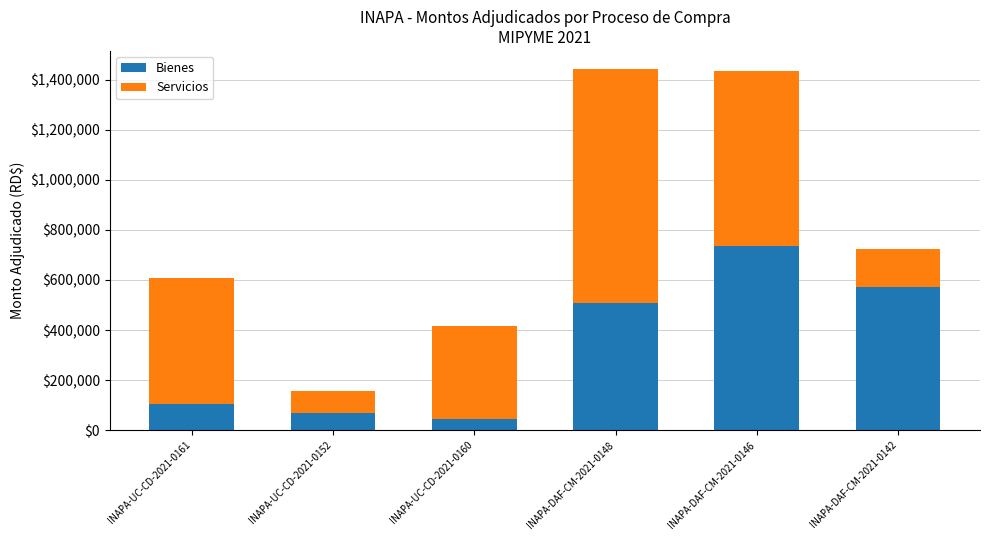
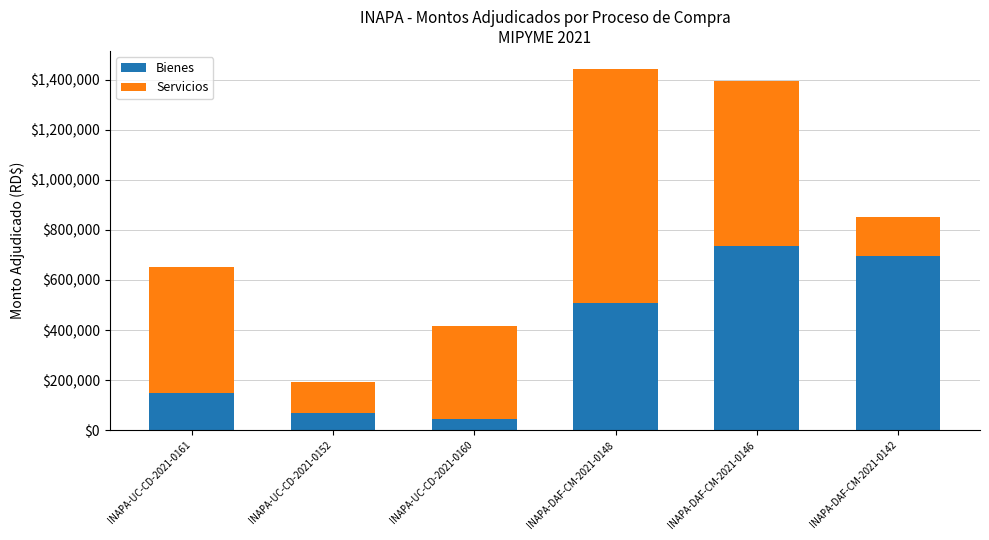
  {
    "Bienes": {
-     "INAPA-UC-CD-2021-0161": "$110,000",
+     "INAPA-UC-CD-2021-0161": "$150,000",
      "INAPA-UC-CD-2021-0152": "$70,000",
      "INAPA-UC-CD-2021-0160": "$40,000",
      "INAPA-DAF-CM-2021-0148": "$510,000",
      "INAPA-DAF-CM-2021-0146": "$730,000",
-     "INAPA-DAF-CM-2021-0142": "$570,000"
+     "INAPA-DAF-CM-2021-0142": "$700,000"
    },
    "Servicios": {
      "INAPA-UC-CD-2021-0161": "$500,000",
-     "INAPA-UC-CD-2021-0152": "$90,000",
+     "INAPA-UC-CD-2021-0152": "$120,000",
      "INAPA-UC-CD-2021-0160": "$370,000",
      "INAPA-DAF-CM-2021-0148": "$940,000",
-     "INAPA-DAF-CM-2021-0146": "$700,000",
+     "INAPA-DAF-CM-2021-0146": "$660,000",
      "INAPA-DAF-CM-2021-0142": "$150,000"
    }
  }
